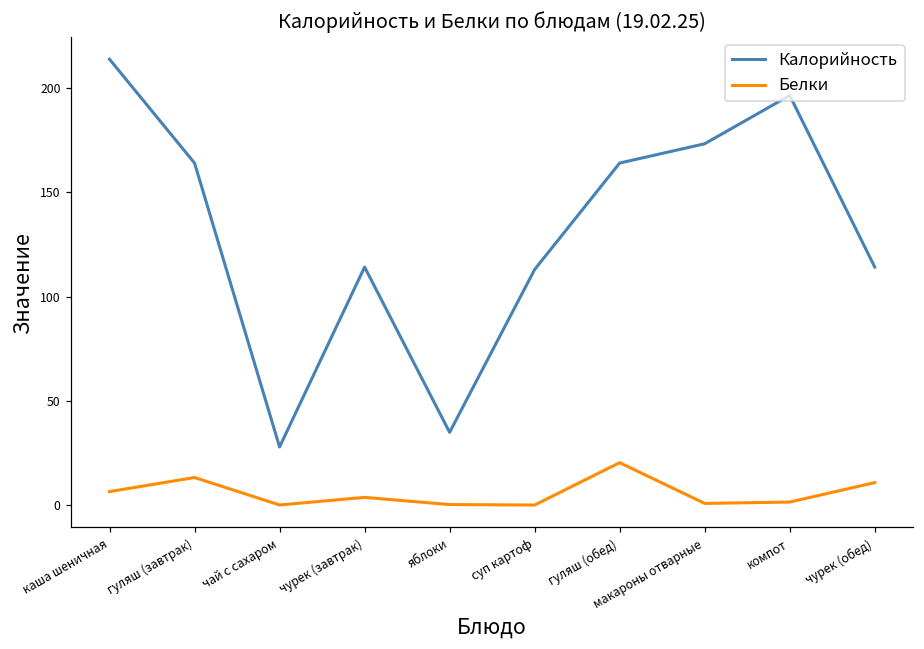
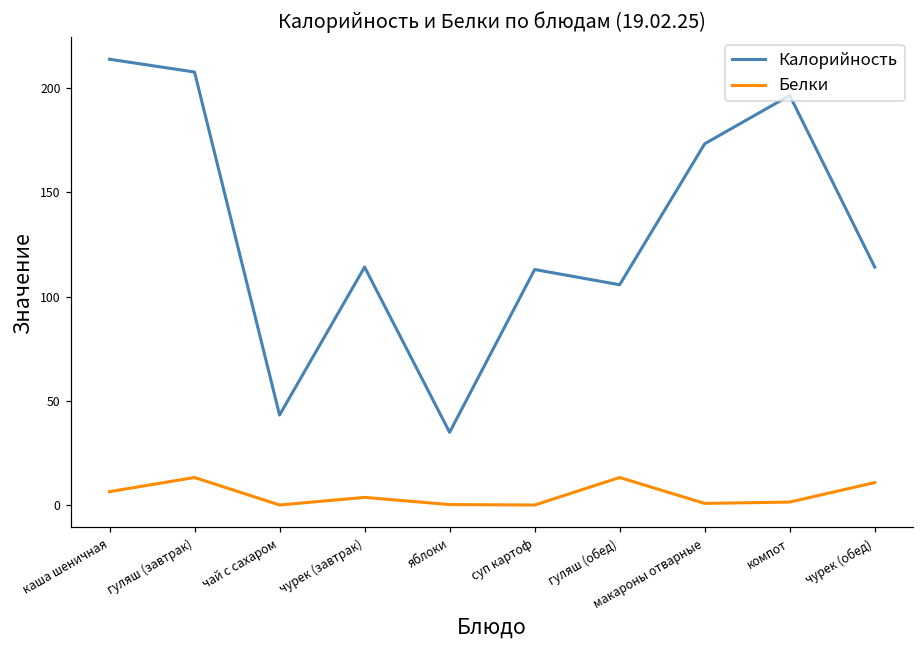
  {
    "Калорийность": {
      "каша шеничная": 214,
-     "гуляш (завтрак)": 164,
-     "чай с сахаром": 28,
+     "гуляш (завтрак)": 208,
+     "чай с сахаром": 43,
      "чурек (завтрак)": 114,
      "яблоки": 35,
      "суп картоф": 113,
-     "гуляш (обед)": 164,
+     "гуляш (обед)": 106,
      "макароны отварные": 173,
      "чурек (обед)": 114
    },
    "Белки": {
      "каша шеничная": 7,
      "гуляш (завтрак)": 13,
      "чай с сахаром": 0,
      "чурек (завтрак)": 4,
      "яблоки": 0,
      "суп картоф": 0,
-     "гуляш (обед)": 20,
+     "гуляш (обед)": 13,
      "макароны отварные": 1,
      "компот": 2,
      "чурек (обед)": 11
    }
  }
